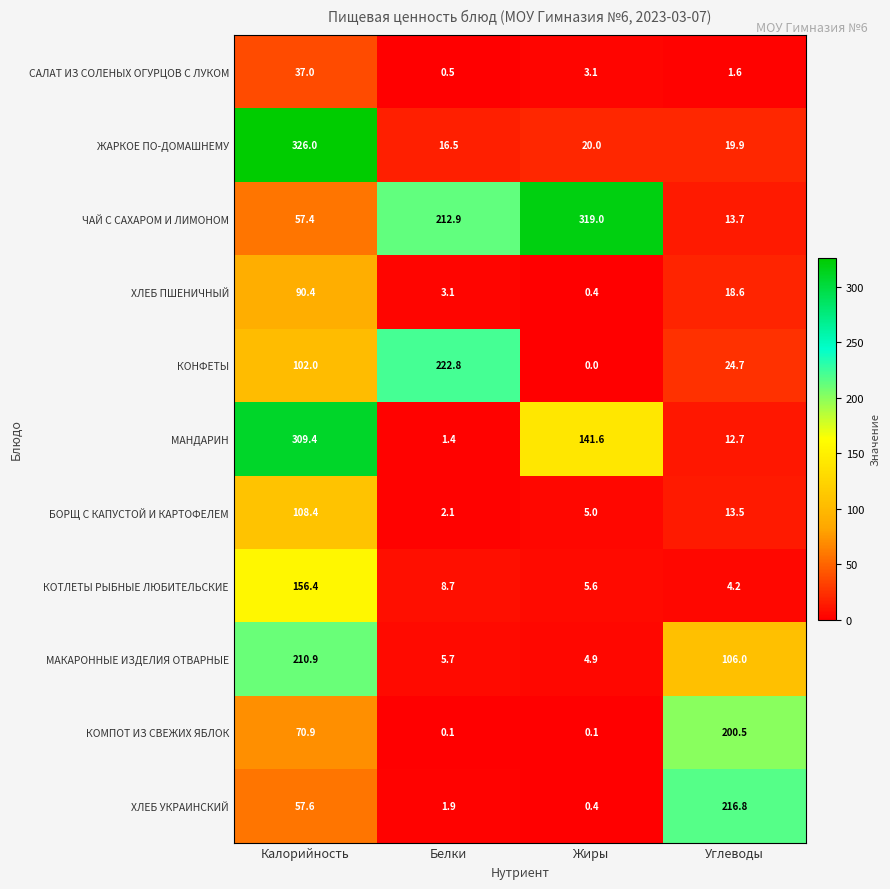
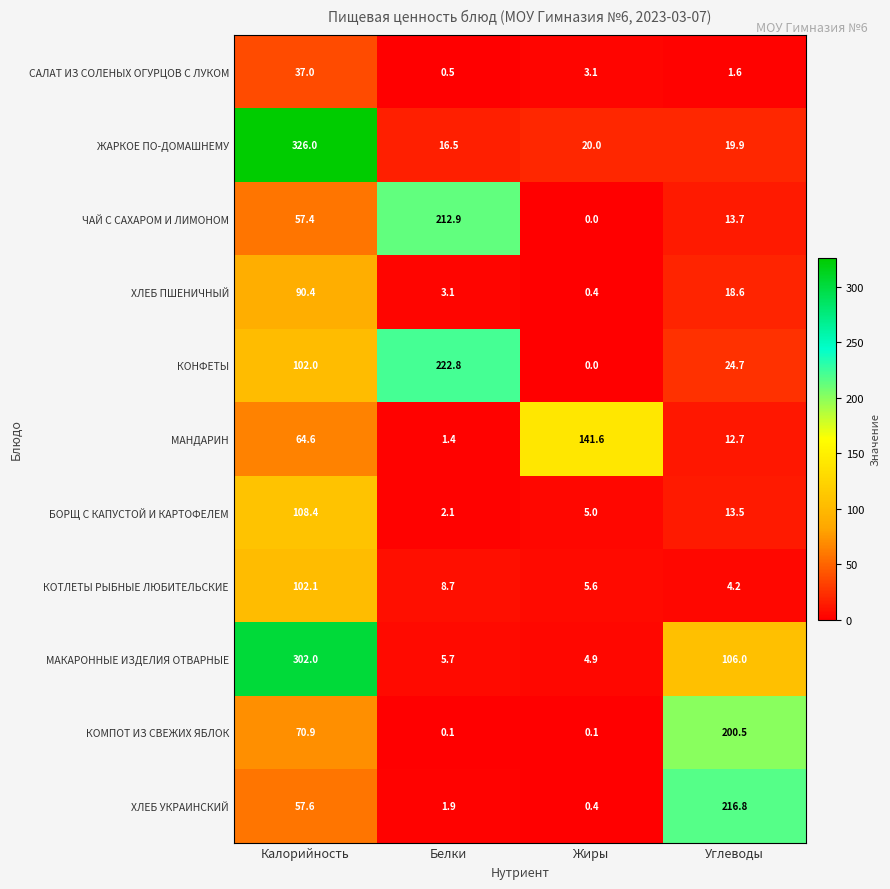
  {
    "САЛАТ ИЗ СОЛЕНЫХ ОГУРЦОВ С ЛУКОМ": {
      "Калорийность": 37.0,
      "Белки": 0.5,
      "Жиры": 3.1,
      "Углеводы": 1.6
    },
    "ЖАРКОЕ ПО-ДОМАШНЕМУ": {
      "Калорийность": 326.0,
      "Белки": 16.5,
      "Жиры": 20.0,
      "Углеводы": 19.9
    },
    "ЧАЙ С САХАРОМ И ЛИМОНОМ": {
      "Калорийность": 57.4,
      "Белки": 212.9,
-     "Жиры": 319.0,
+     "Жиры": 0.0,
      "Углеводы": 13.7
    },
    "ХЛЕБ ПШЕНИЧНЫЙ": {
      "Калорийность": 90.4,
      "Белки": 3.1,
      "Жиры": 0.4,
      "Углеводы": 18.6
    },
    "КОНФЕТЫ": {
      "Калорийность": 102.0,
      "Белки": 222.8,
      "Жиры": 0.0,
      "Углеводы": 24.7
    },
    "МАНДАРИН": {
-     "Калорийность": 309.4,
+     "Калорийность": 64.6,
      "Белки": 1.4,
      "Жиры": 141.6,
      "Углеводы": 12.7
    },
    "БОРЩ С КАПУСТОЙ И КАРТОФЕЛЕМ": {
      "Калорийность": 108.4,
      "Белки": 2.1,
      "Жиры": 5.0,
      "Углеводы": 13.5
    },
    "КОТЛЕТЫ РЫБНЫЕ ЛЮБИТЕЛЬСКИЕ": {
-     "Калорийность": 156.4,
+     "Калорийность": 102.1,
      "Белки": 8.7,
      "Жиры": 5.6,
      "Углеводы": 4.2
    },
    "МАКАРОННЫЕ ИЗДЕЛИЯ ОТВАРНЫЕ": {
-     "Калорийность": 210.9,
+     "Калорийность": 302.0,
      "Белки": 5.7,
      "Жиры": 4.9,
      "Углеводы": 106.0
    },
    "КОМПОТ ИЗ СВЕЖИХ ЯБЛОК": {
      "Калорийность": 70.9,
      "Белки": 0.1,
      "Жиры": 0.1,
      "Углеводы": 200.5
    },
    "ХЛЕБ УКРАИНСКИЙ": {
      "Калорийность": 57.6,
      "Белки": 1.9,
      "Жиры": 0.4,
      "Углеводы": 216.8
    }
  }
